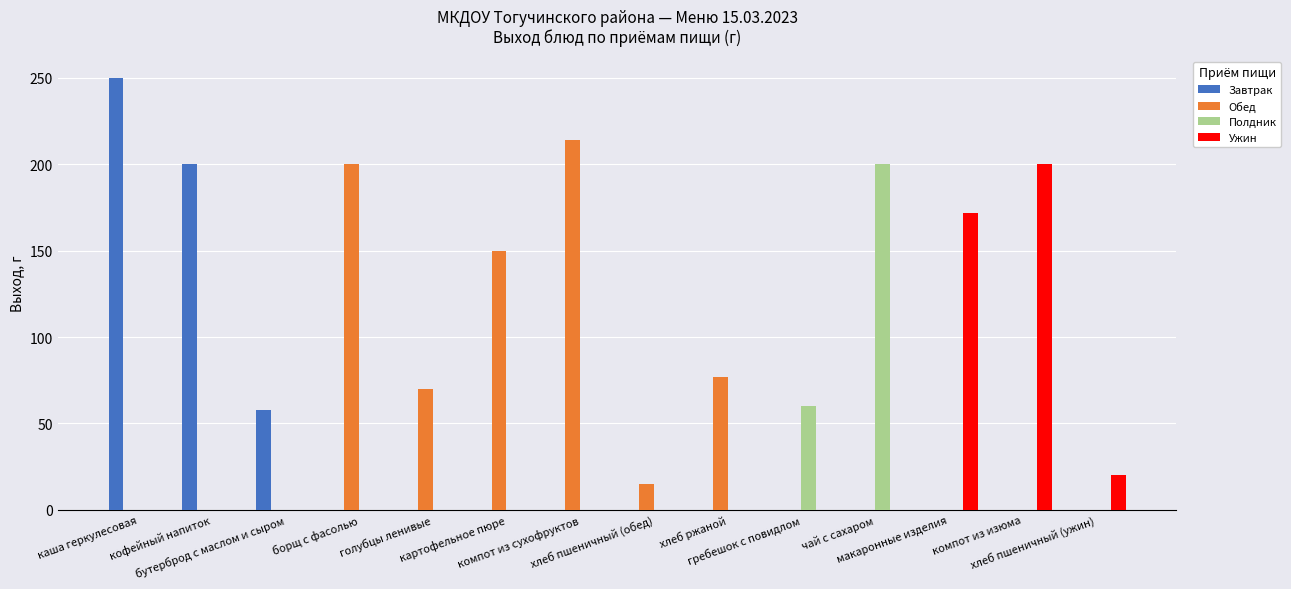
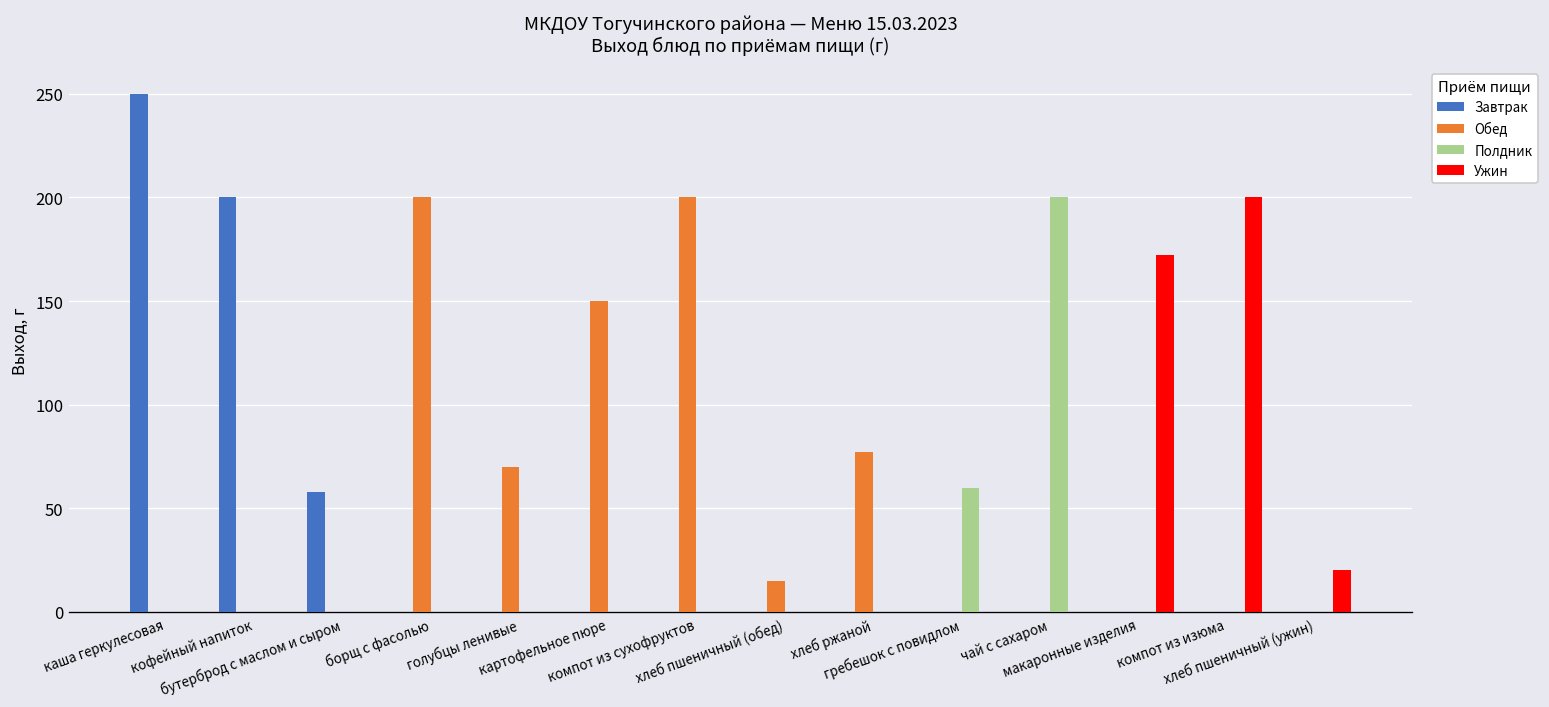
  {
    "Завтрак": {
      "каша геркулесовая": 250,
      "кофейный напиток": 200,
      "бутерброд с маслом и сыром": 58,
      "борщ с фасолью": 0,
      "голубцы ленивые": 0,
      "картофельное пюре": 0,
      "компот из сухофруктов": 0,
      "хлеб пшеничный (обед)": 0,
      "хлеб ржаной": 0,
      "гребешок с повидлом": 0,
      "чай с сахаром": 0,
      "макаронные изделия": 0,
      "компот из изюма": 0,
      "хлеб пшеничный (ужин)": 0
    },
    "Обед": {
      "каша геркулесовая": 0,
      "кофейный напиток": 0,
      "бутерброд с маслом и сыром": 0,
      "борщ с фасолью": 200,
      "голубцы ленивые": 70,
      "картофельное пюре": 150,
-     "компот из сухофруктов": 214,
+     "компот из сухофруктов": 200,
      "хлеб пшеничный (обед)": 15,
      "хлеб ржаной": 77,
      "гребешок с повидлом": 0,
      "чай с сахаром": 0,
      "макаронные изделия": 0,
      "компот из изюма": 0,
      "хлеб пшеничный (ужин)": 0
    },
    "Полдник": {
      "каша геркулесовая": 0,
      "кофейный напиток": 0,
      "бутерброд с маслом и сыром": 0,
      "борщ с фасолью": 0,
      "голубцы ленивые": 0,
      "картофельное пюре": 0,
      "компот из сухофруктов": 0,
      "хлеб пшеничный (обед)": 0,
      "хлеб ржаной": 0,
      "гребешок с повидлом": 60,
      "чай с сахаром": 200,
      "макаронные изделия": 0,
      "компот из изюма": 0,
      "хлеб пшеничный (ужин)": 0
    },
    "Ужин": {
      "каша геркулесовая": 0,
      "кофейный напиток": 0,
      "бутерброд с маслом и сыром": 0,
      "борщ с фасолью": 0,
      "голубцы ленивые": 0,
      "картофельное пюре": 0,
      "компот из сухофруктов": 0,
      "хлеб пшеничный (обед)": 0,
      "хлеб ржаной": 0,
      "гребешок с повидлом": 0,
      "чай с сахаром": 0,
      "макаронные изделия": 172,
      "компот из изюма": 200,
      "хлеб пшеничный (ужин)": 20
    }
  }
